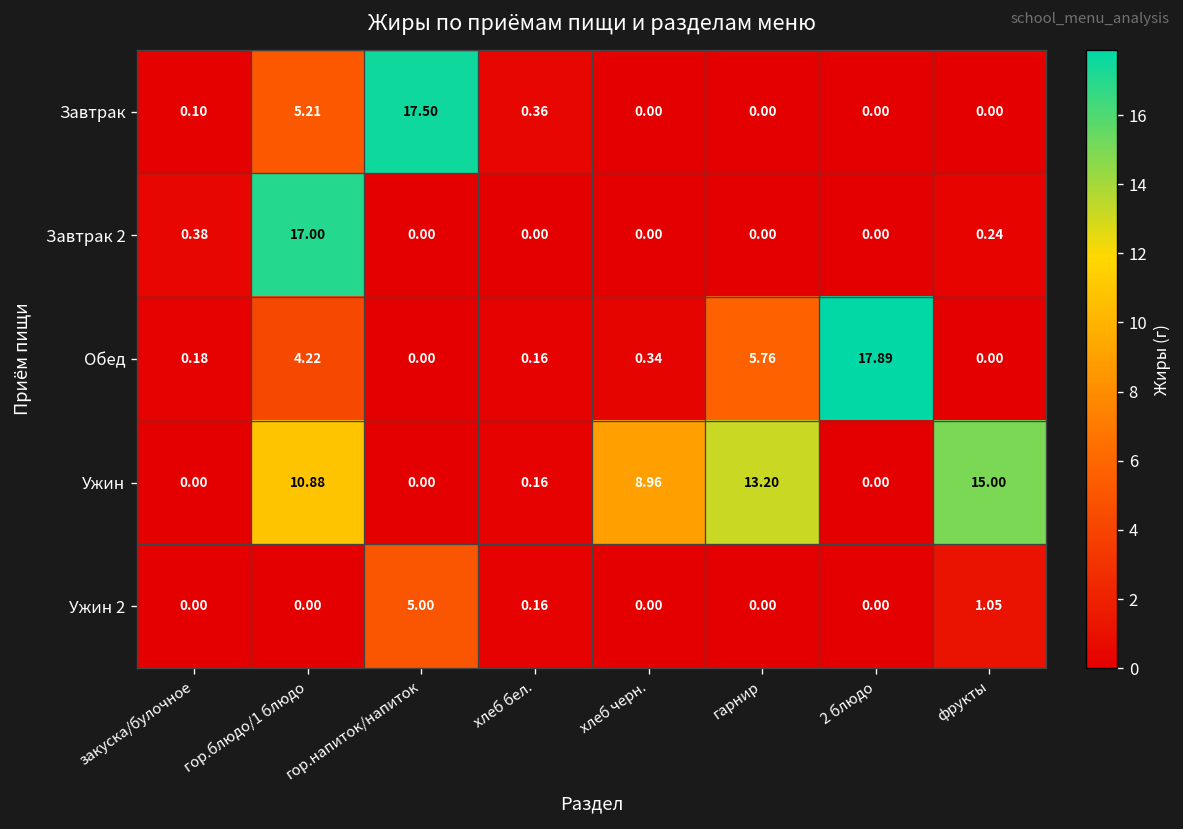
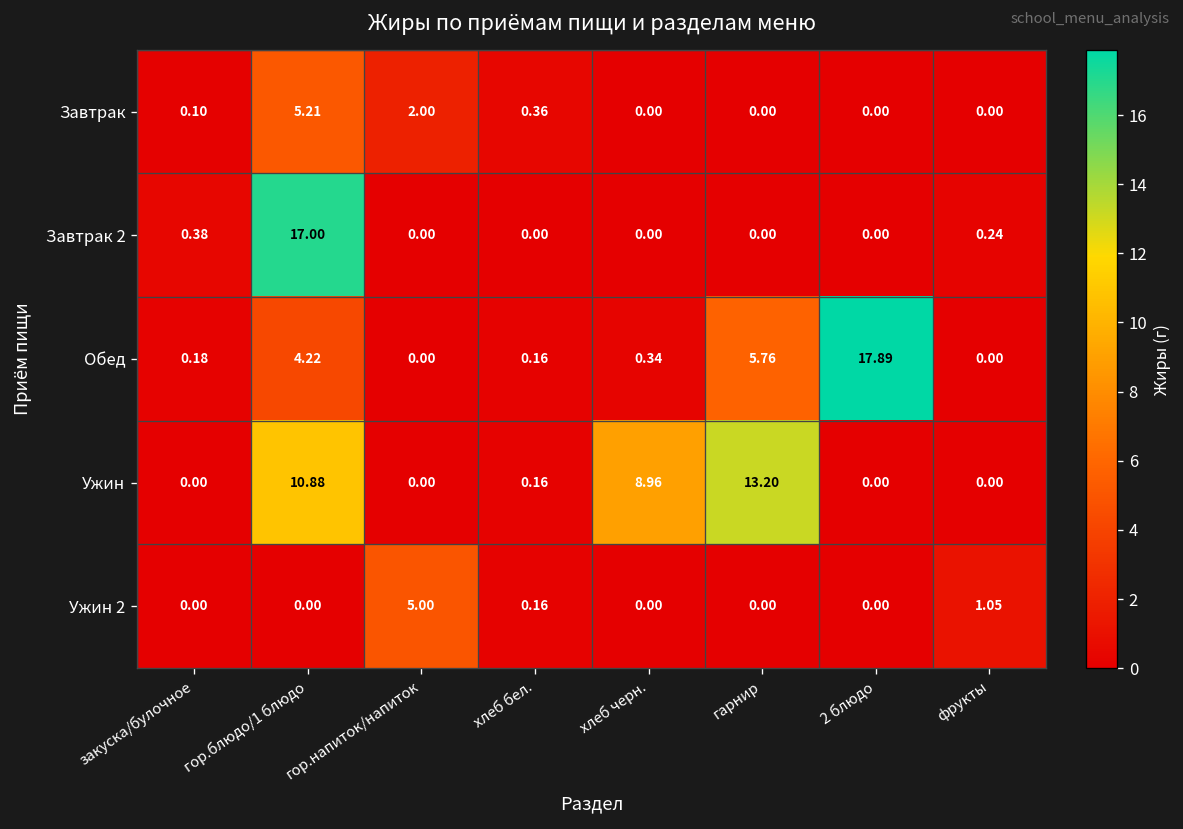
  {
    "Завтрак": {
      "закуска/булочное": 0.10,
      "гор.блюдо/1 блюдо": 5.21,
-     "гор.напиток/напиток": 17.50,
+     "гор.напиток/напиток": 2.00,
      "хлеб бел.": 0.36,
      "хлеб черн.": 0.00,
      "гарнир": 0.00,
      "2 блюдо": 0.00,
      "фрукты": 0.00
    },
    "Завтрак 2": {
      "закуска/булочное": 0.38,
      "гор.блюдо/1 блюдо": 17.00,
      "гор.напиток/напиток": 0.00,
      "хлеб бел.": 0.00,
      "хлеб черн.": 0.00,
      "гарнир": 0.00,
      "2 блюдо": 0.00,
      "фрукты": 0.24
    },
    "Обед": {
      "закуска/булочное": 0.18,
      "гор.блюдо/1 блюдо": 4.22,
      "гор.напиток/напиток": 0.00,
      "хлеб бел.": 0.16,
      "хлеб черн.": 0.34,
      "гарнир": 5.76,
      "2 блюдо": 17.89,
      "фрукты": 0.00
    },
    "Ужин": {
      "закуска/булочное": 0.00,
      "гор.блюдо/1 блюдо": 10.88,
      "гор.напиток/напиток": 0.00,
      "хлеб бел.": 0.16,
      "хлеб черн.": 8.96,
      "гарнир": 13.20,
      "2 блюдо": 0.00,
-     "фрукты": 15.00
+     "фрукты": 0.00
    },
    "Ужин 2": {
      "закуска/булочное": 0.00,
      "гор.блюдо/1 блюдо": 0.00,
      "гор.напиток/напиток": 5.00,
      "хлеб бел.": 0.16,
      "хлеб черн.": 0.00,
      "гарнир": 0.00,
      "2 блюдо": 0.00,
      "фрукты": 1.05
    }
  }
